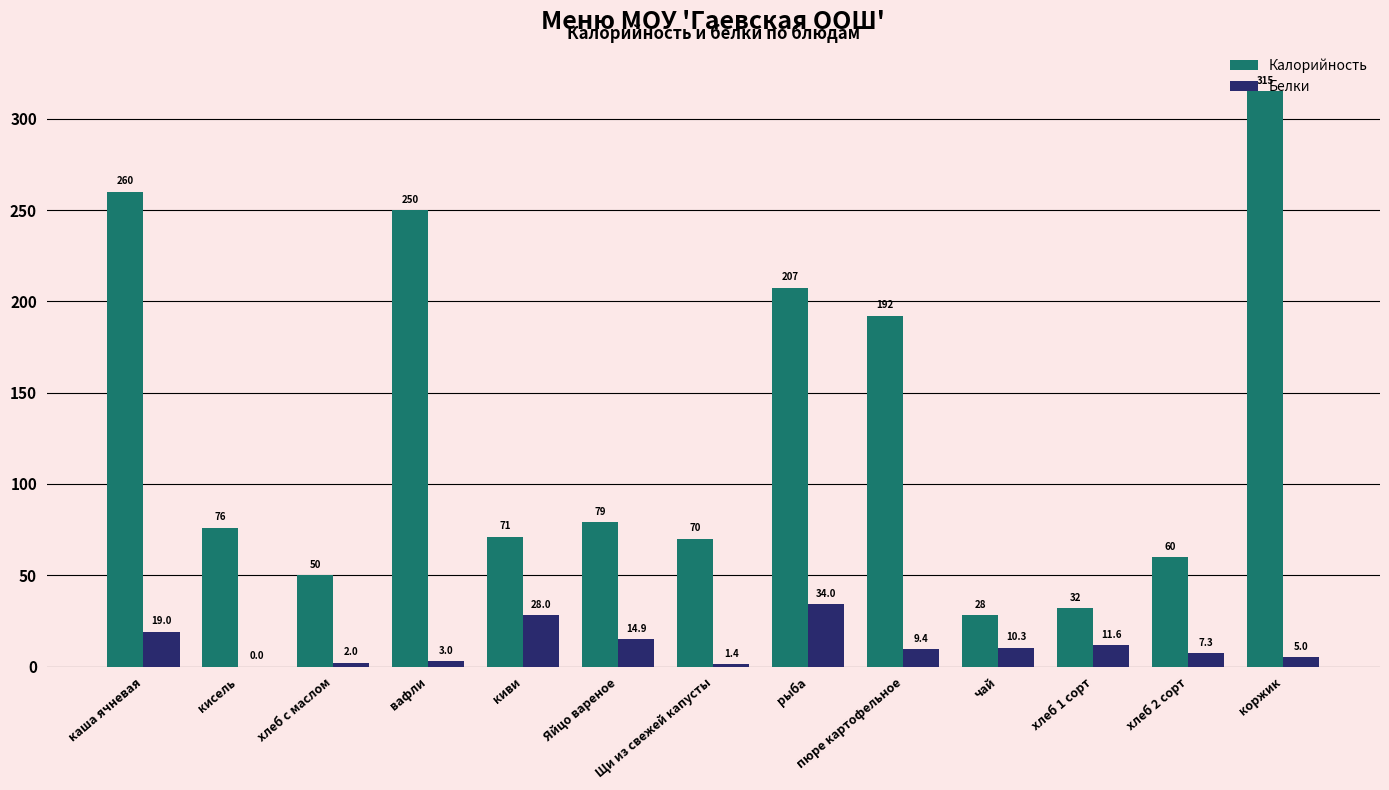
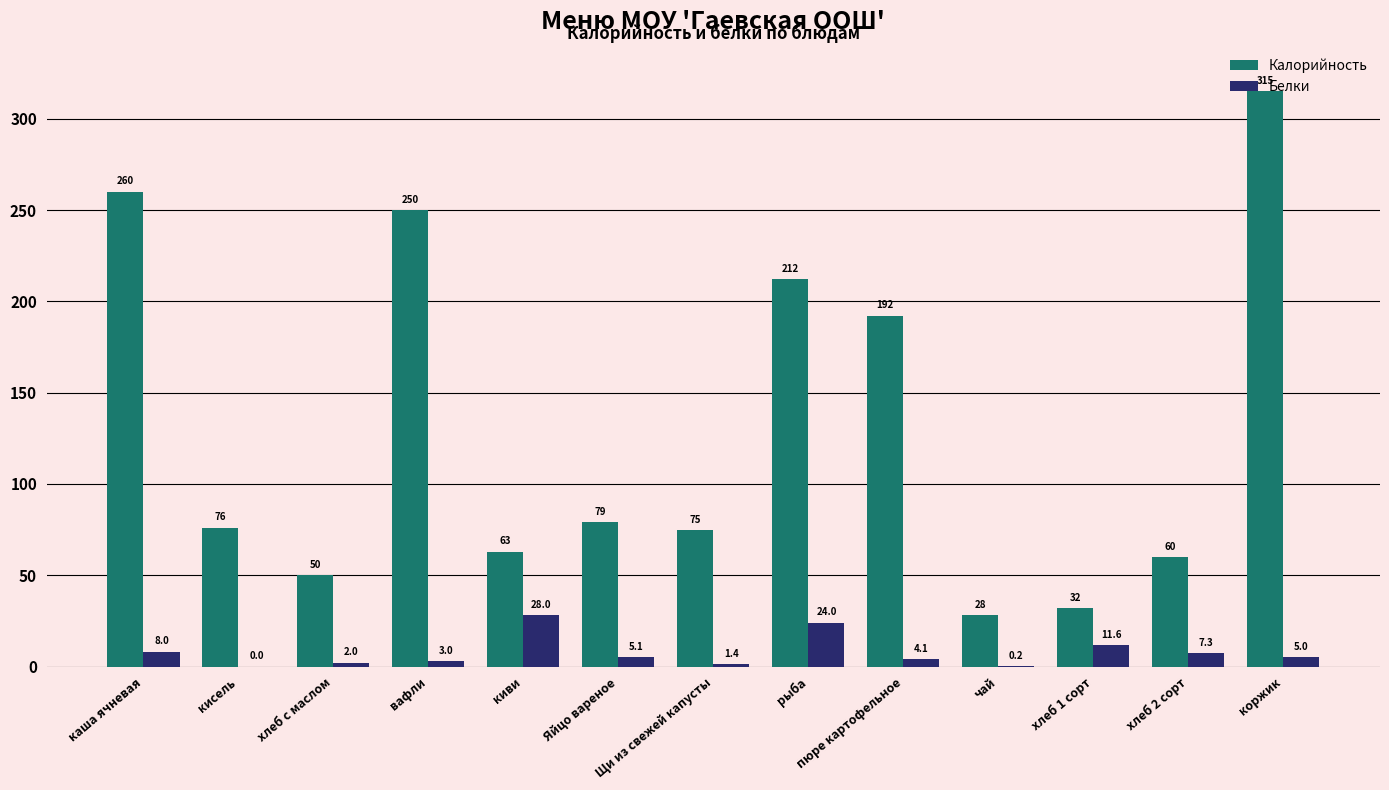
  {
    "Калорийность": {
      "каша ячневая": 260,
      "кисель": 76,
      "хлеб с маслом": 50,
      "вафли": 250,
-     "киви": 71,
+     "киви": 63,
      "Яйцо вареное": 79,
-     "Щи из свежей капусты": 70,
-     "рыба": 207,
+     "Щи из свежей капусты": 75,
+     "рыба": 212,
      "пюре картофельное": 192,
      "чай": 28,
      "хлеб 1 сорт": 32,
      "хлеб 2 сорт": 60,
      "коржик": 315
    },
    "Белки": {
-     "каша ячневая": 19.0,
+     "каша ячневая": 8.0,
      "кисель": 0.0,
      "хлеб с маслом": 2.0,
      "вафли": 3.0,
      "киви": 28.0,
-     "Яйцо вареное": 14.9,
+     "Яйцо вареное": 5.1,
      "Щи из свежей капусты": 1.4,
-     "рыба": 34.0,
-     "пюре картофельное": 9.4,
-     "чай": 10.3,
+     "рыба": 24.0,
+     "пюре картофельное": 4.1,
+     "чай": 0.2,
      "хлеб 1 сорт": 11.6,
      "хлеб 2 сорт": 7.3,
      "коржик": 5.0
    }
  }
